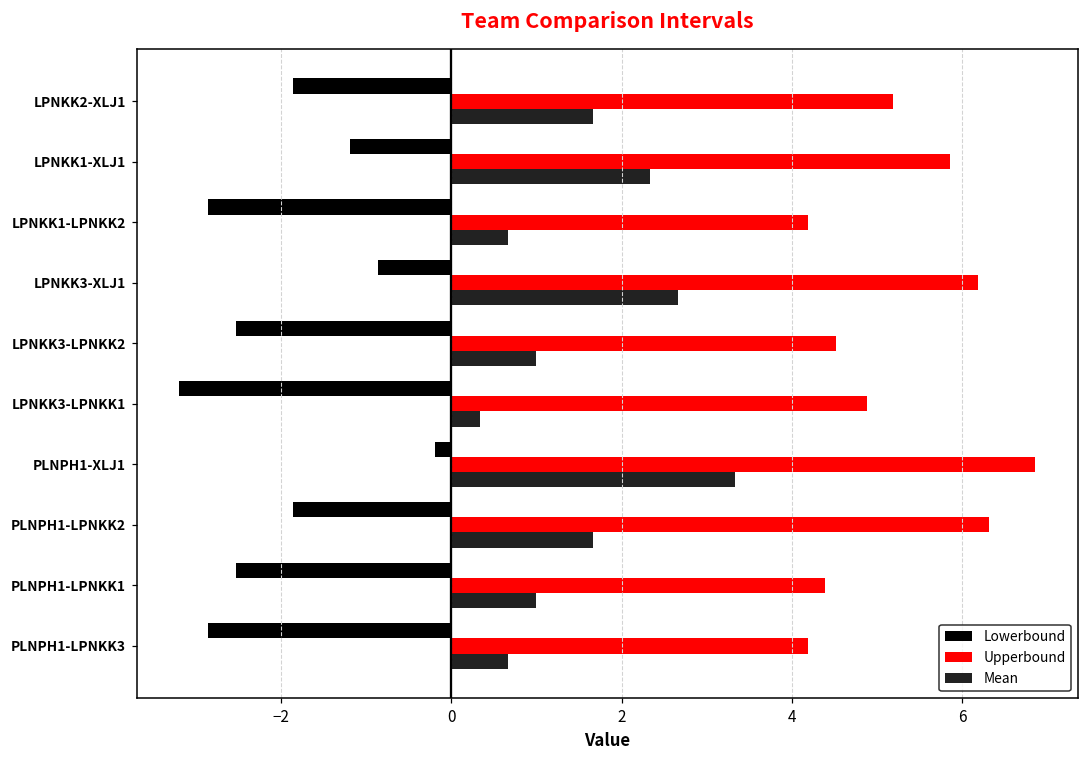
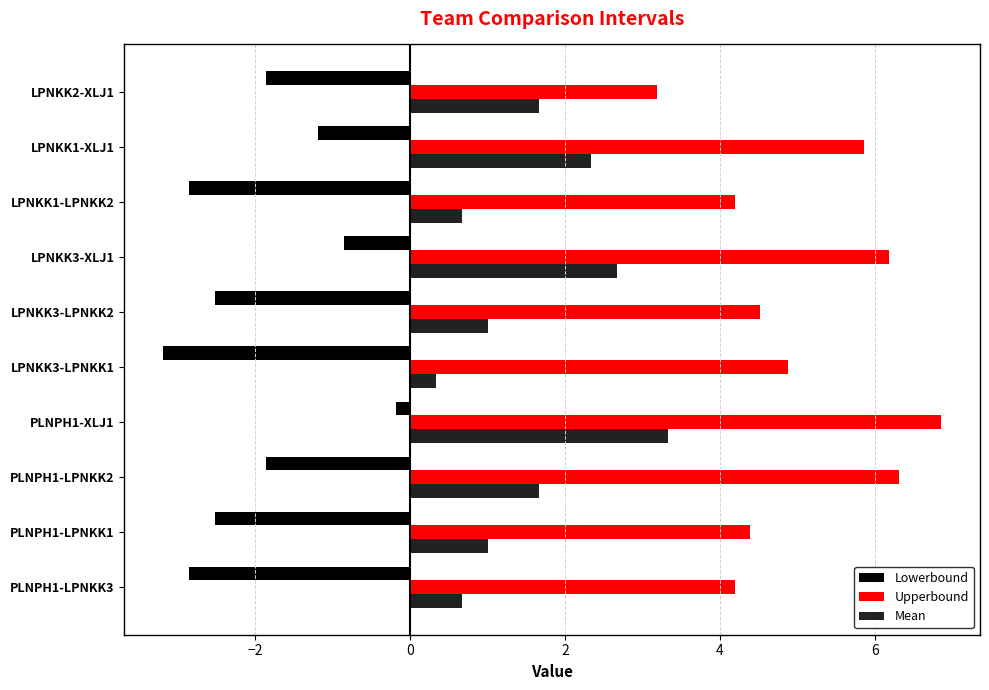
  {
    "Upperbound": {
-     "LPNKK2-XLJ1": 5.2,
+     "LPNKK2-XLJ1": 3.2,
      "LPNKK1-XLJ1": 5.9,
      "LPNKK1-LPNKK2": 4.2,
      "LPNKK3-XLJ1": 6.2,
      "LPNKK3-LPNKK2": 4.5,
      "LPNKK3-LPNKK1": 4.9,
      "PLNPH1-XLJ1": 6.9,
      "PLNPH1-LPNKK2": 6.3,
      "PLNPH1-LPNKK1": 4.4,
      "PLNPH1-LPNKK3": 4.2
    }
  }
